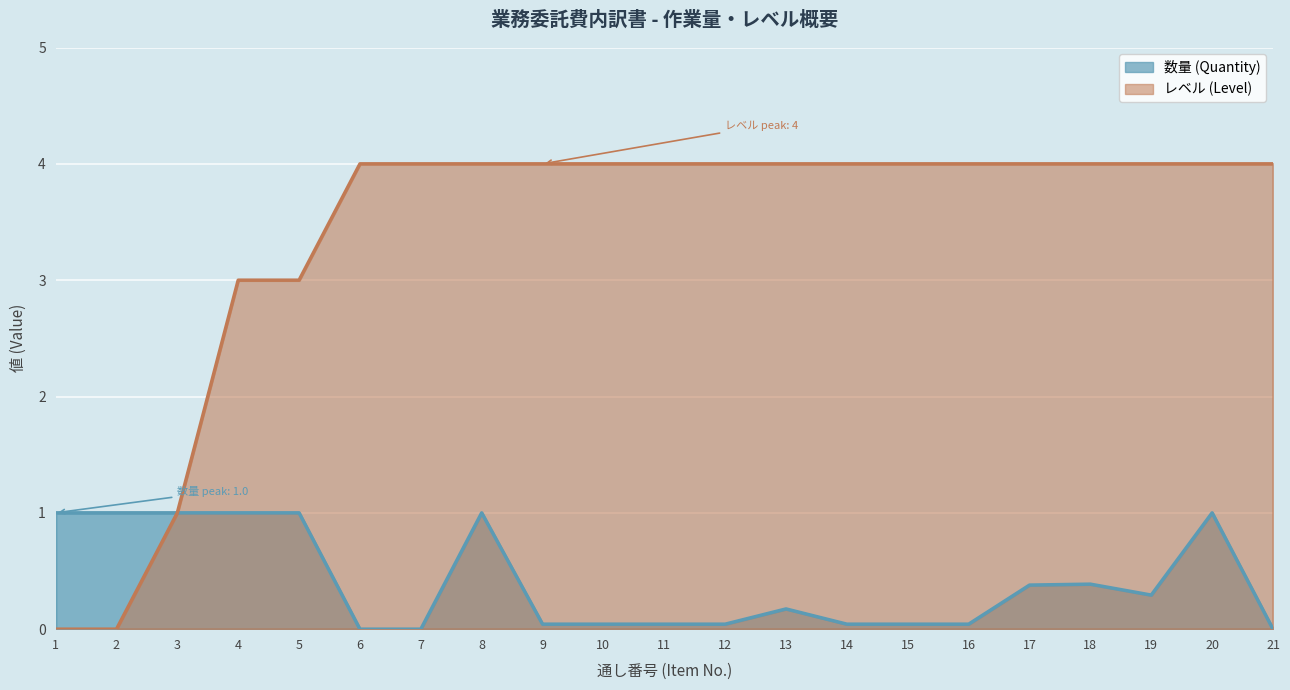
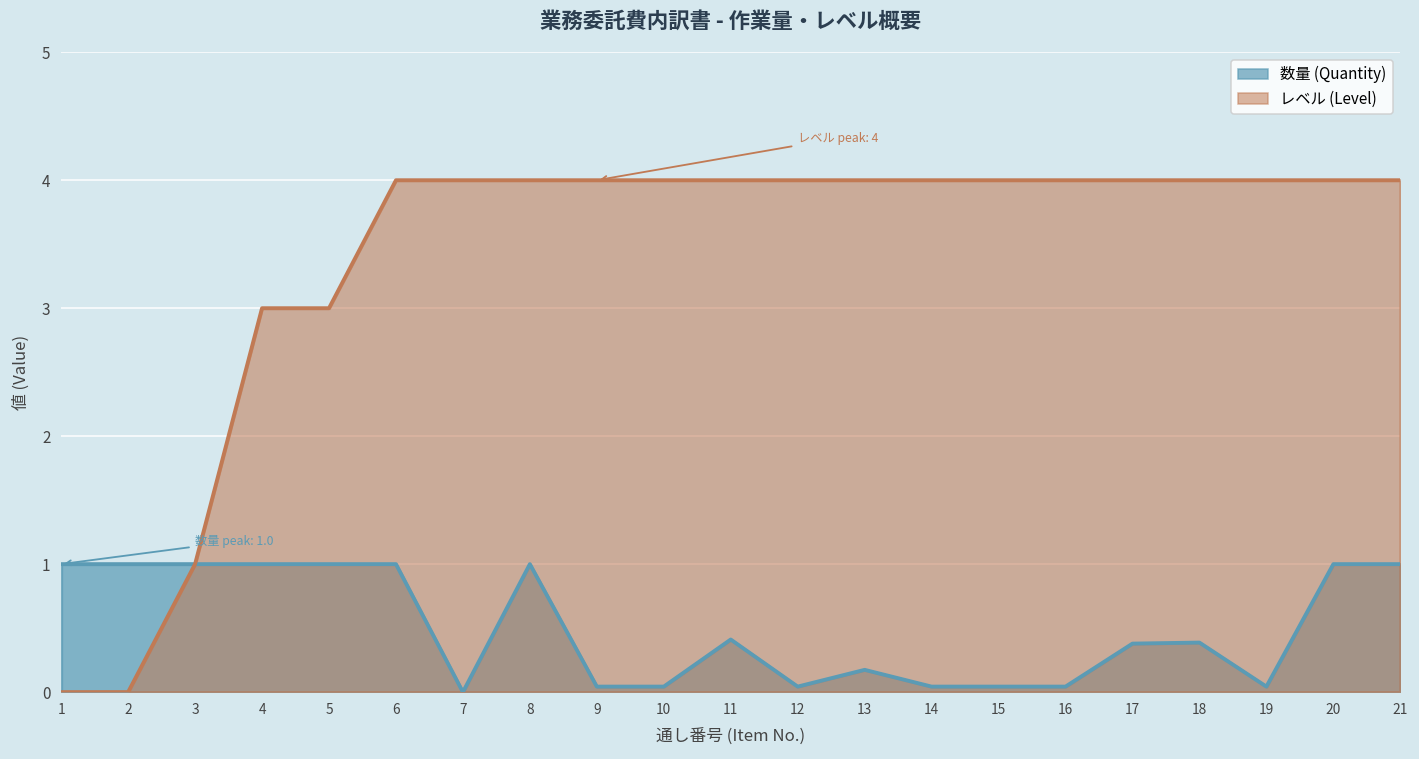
  {
    "数量 (Quantity)": {
      "1": 1.00,
      "5": 1.00,
-     "6": 0,
+     "6": 1,
      "7": 0.00,
      "8": 1.00,
      "9": 0.04,
      "10": 0.04,
-     "11": 0.04,
+     "11": 0.41,
      "12": 0.04,
      "13": 0.17,
      "14": 0.04,
      "15": 0.04,
      "16": 0.04,
      "17": 0.38,
      "18": 0.39,
-     "19": 0.29,
+     "19": 0.04,
      "20": 1.00,
-     "21": 0
+     "21": 1
    },
    "レベル (Level)": {
      "1": 0.00,
      "2": 0.00,
      "4": 3.00,
      "5": 3.00,
      "6": 4.00,
      "7": 4.00,
      "8": 4.00,
      "9": 4.00,
      "14": 4.00,
      "15": 4.00,
      "16": 4.00,
      "17": 4.00,
      "18": 4.00,
      "19": 4.00,
      "20": 4.00,
      "21": 4.00
    }
  }
